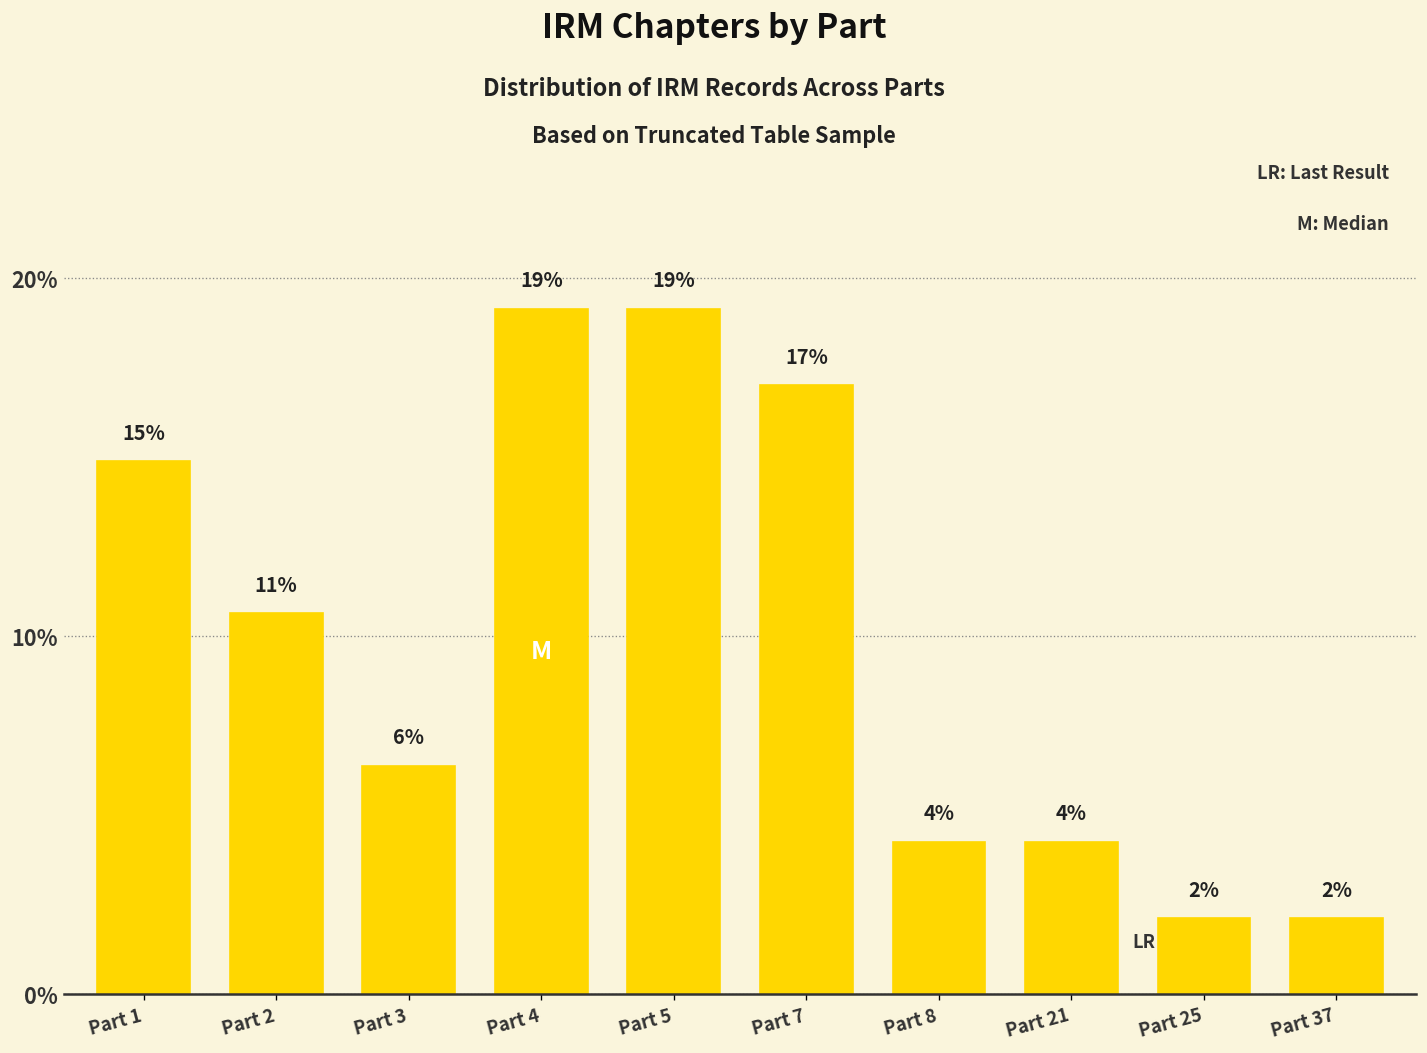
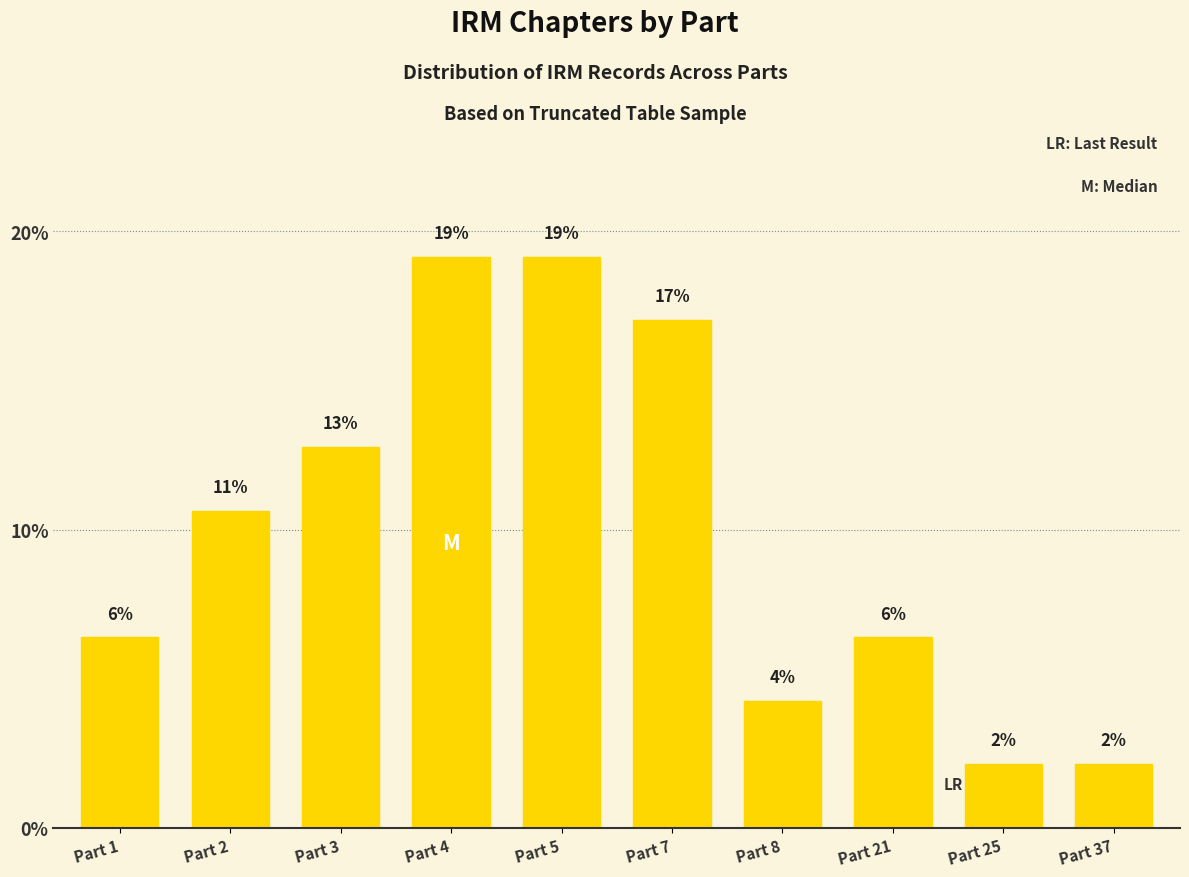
  {
-   "Part 1": "15%",
+   "Part 1": "6%",
    "Part 2": "11%",
-   "Part 3": "6%",
+   "Part 3": "13%",
    "Part 4": "19%",
    "Part 5": "19%",
    "Part 7": "17%",
    "Part 8": "4%",
-   "Part 21": "4%",
+   "Part 21": "6%",
    "Part 25": "2%",
    "Part 37": "2%"
  }
